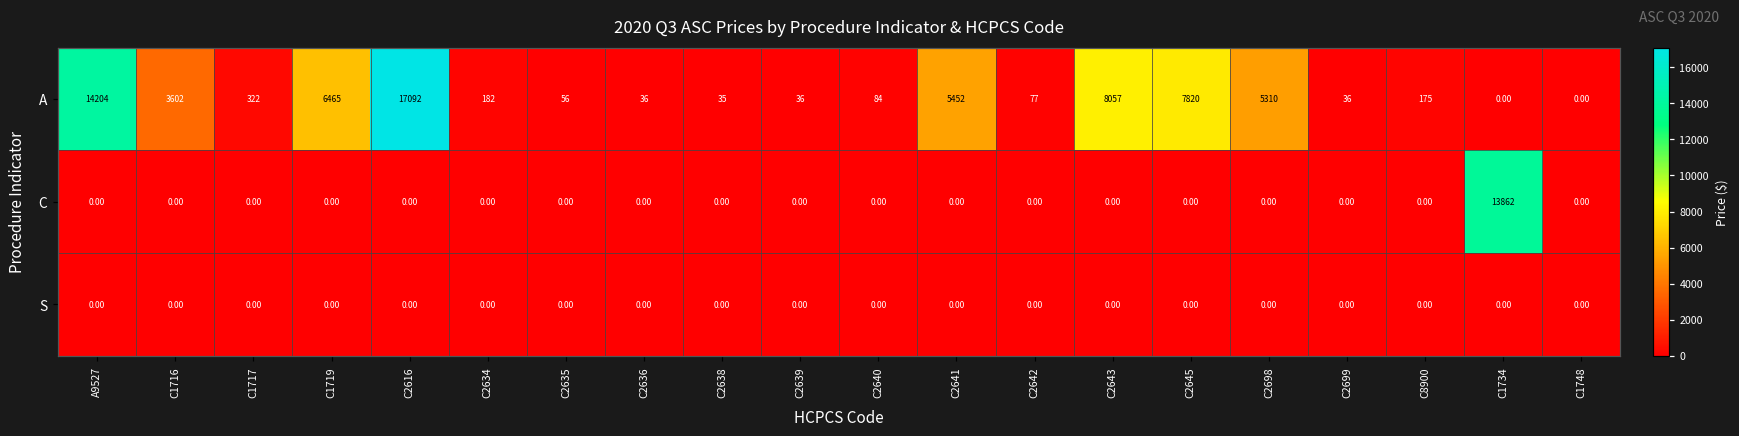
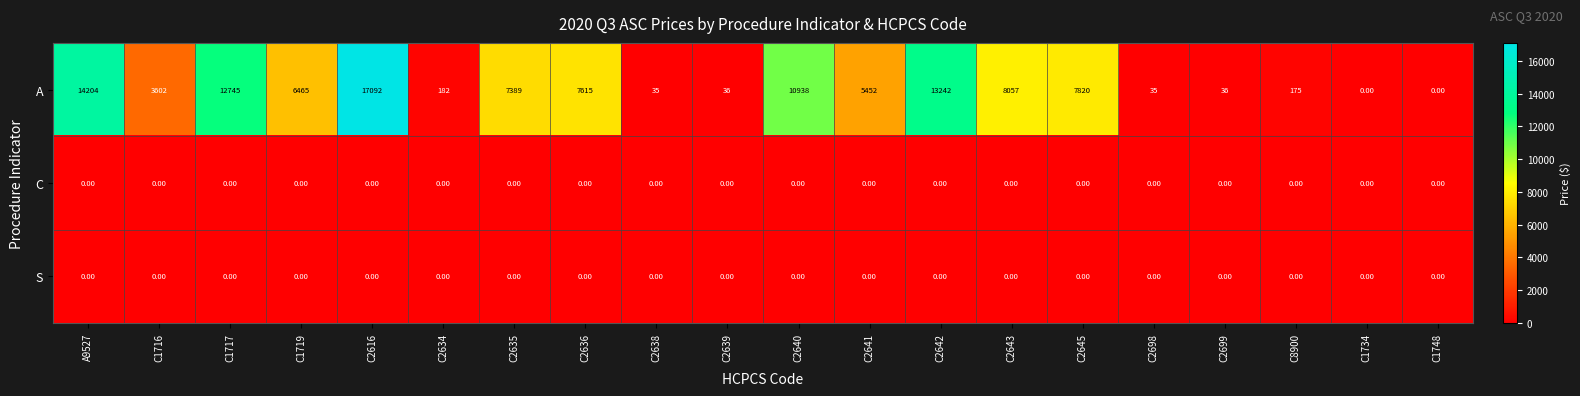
  {
    "A": {
      "A9527": 14204,
      "C1716": 3602,
-     "C1717": 322,
+     "C1717": 12745,
      "C1719": 6465,
      "C2616": 17092,
      "C2634": 182,
-     "C2635": 56,
-     "C2636": 36,
+     "C2635": 7389,
+     "C2636": 7615,
      "C2638": 35,
      "C2639": 36,
-     "C2640": 84,
+     "C2640": 10938,
      "C2641": 5452,
-     "C2642": 77,
+     "C2642": 13242,
      "C2643": 8057,
      "C2645": 7820,
-     "C2698": 5310,
+     "C2698": 35,
      "C2699": 36,
      "C8900": 175,
      "C1734": 0.00,
      "C1748": 0.00
    },
    "C": {
      "A9527": 0.00,
      "C1716": 0.00,
      "C1717": 0.00,
      "C1719": 0.00,
      "C2616": 0.00,
      "C2634": 0.00,
      "C2635": 0.00,
      "C2636": 0.00,
      "C2638": 0.00,
      "C2639": 0.00,
      "C2640": 0.00,
      "C2641": 0.00,
      "C2642": 0.00,
      "C2643": 0.00,
      "C2645": 0.00,
      "C2698": 0.00,
      "C2699": 0.00,
      "C8900": 0.00,
-     "C1734": 13862,
+     "C1734": 0.00,
      "C1748": 0.00
    },
    "S": {
      "A9527": 0.00,
      "C1716": 0.00,
      "C1717": 0.00,
      "C1719": 0.00,
      "C2616": 0.00,
      "C2634": 0.00,
      "C2635": 0.00,
      "C2636": 0.00,
      "C2638": 0.00,
      "C2639": 0.00,
      "C2640": 0.00,
      "C2641": 0.00,
      "C2642": 0.00,
      "C2643": 0.00,
      "C2645": 0.00,
      "C2698": 0.00,
      "C2699": 0.00,
      "C8900": 0.00,
      "C1734": 0.00,
      "C1748": 0.00
    }
  }
